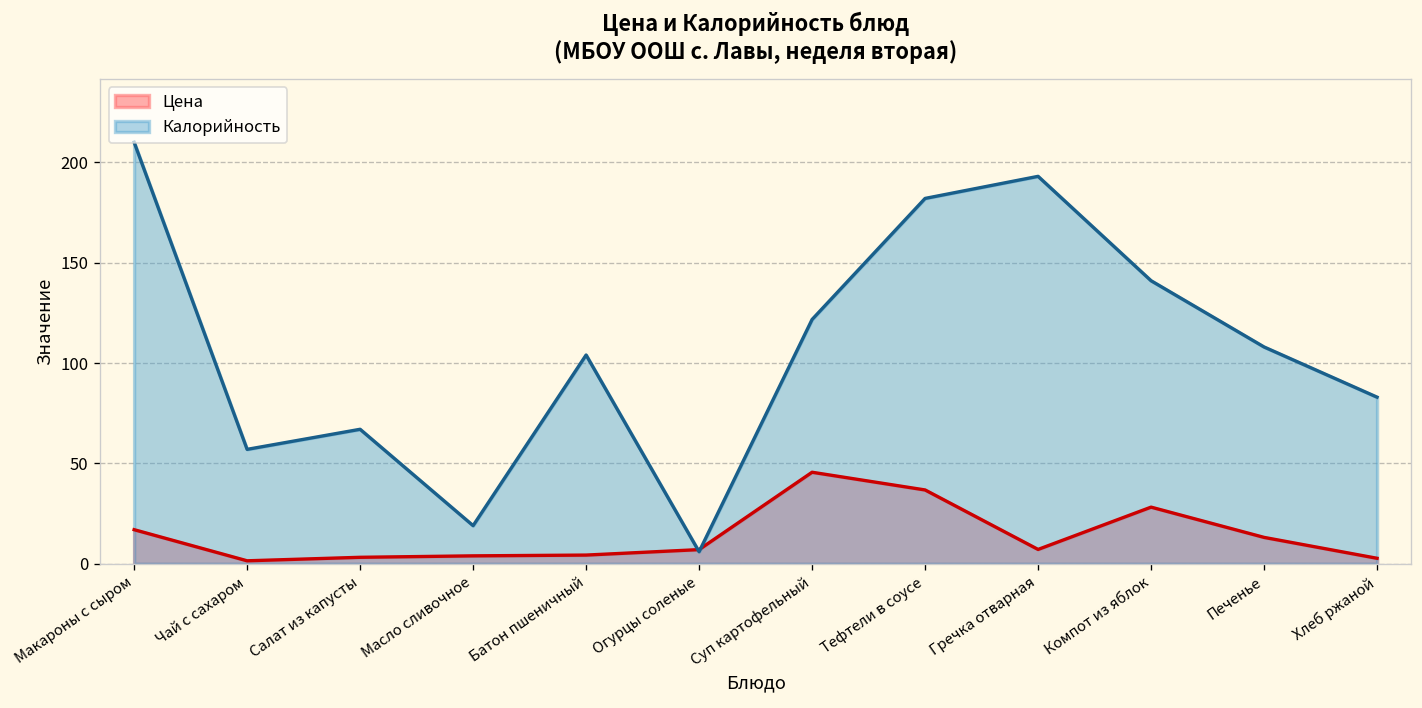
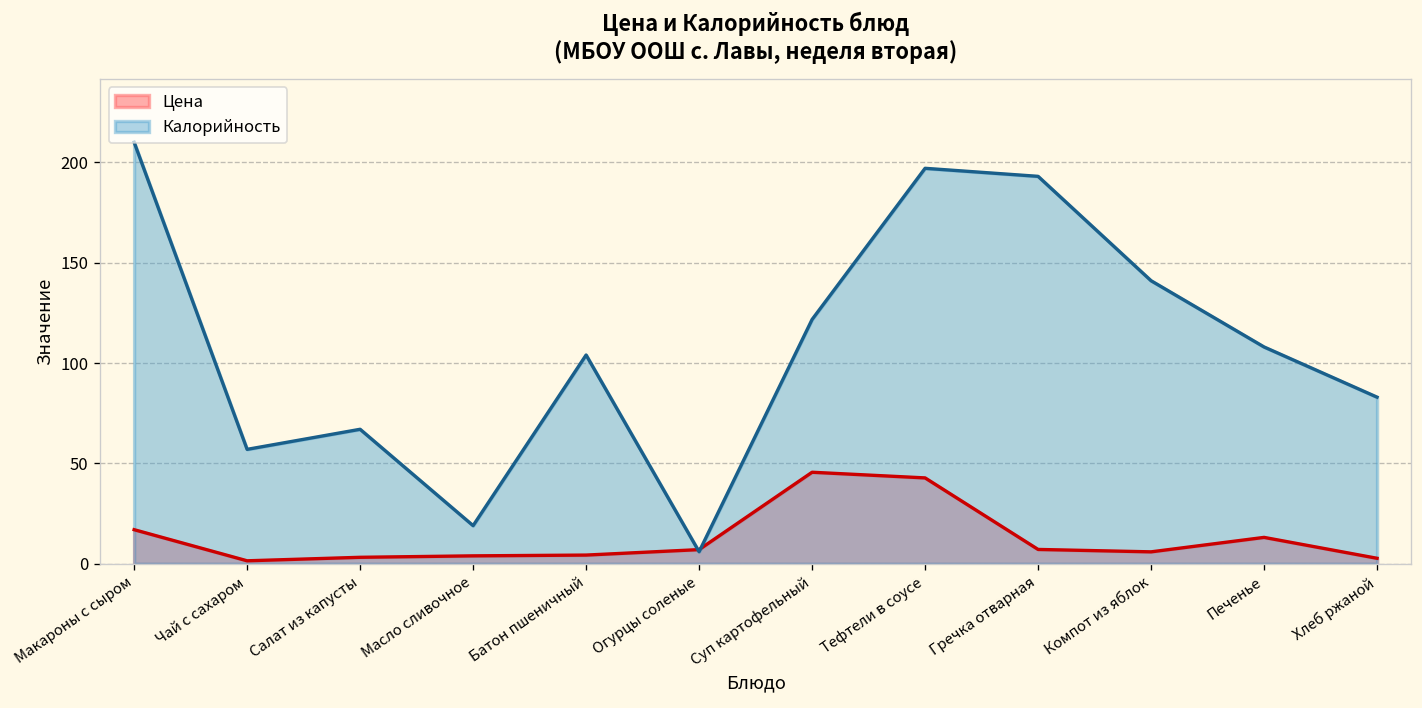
  {
    "Цена": {
      "Макароны с сыром": 17,
      "Чай с сахаром": 1,
      "Салат из капусты": 3,
      "Масло сливочное": 4,
      "Батон пшеничный": 4,
      "Суп картофельный": 46,
-     "Тефтели в соусе": 37,
+     "Тефтели в соусе": 43,
      "Гречка отварная": 7,
-     "Компот из яблок": 28,
+     "Компот из яблок": 6,
      "Печенье": 13,
      "Хлеб ржаной": 3
    },
    "Калорийность": {
      "Чай с сахаром": 57,
      "Салат из капусты": 67,
      "Масло сливочное": 19,
      "Батон пшеничный": 104,
      "Суп картофельный": 122,
-     "Тефтели в соусе": 182,
+     "Тефтели в соусе": 197,
      "Гречка отварная": 193,
      "Компот из яблок": 141,
      "Печенье": 108,
      "Хлеб ржаной": 83
    }
  }
